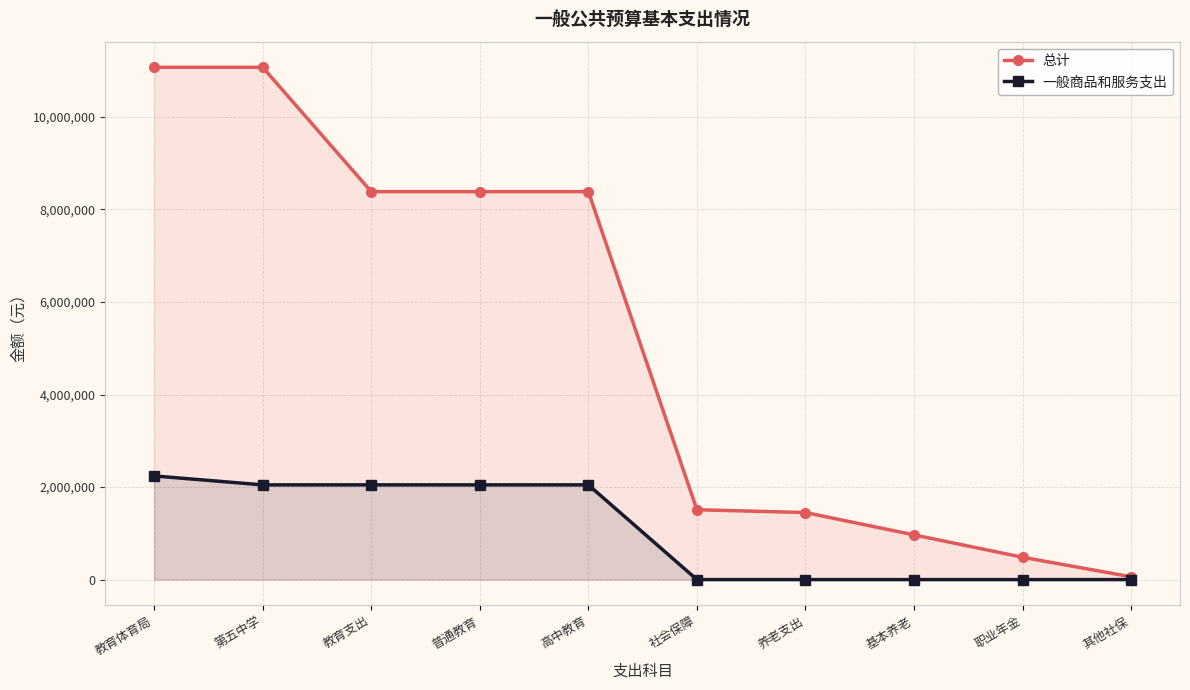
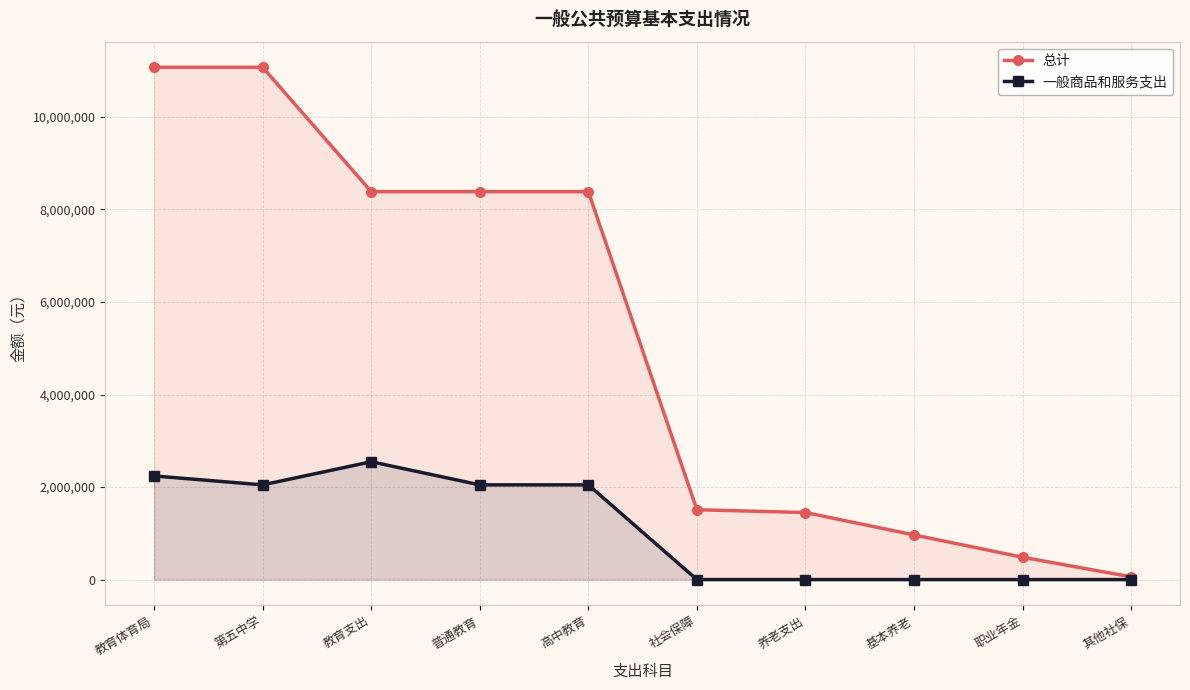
  {
    "总计": {
      "教育体育局": "11,100,000",
      "第五中学": "11,100,000",
      "教育支出": "8,400,000",
      "普通教育": "8,400,000",
      "高中教育": "8,400,000",
      "社会保障": "1,500,000",
      "养老支出": "1,400,000",
      "基本养老": "1,000,000",
      "职业年金": "500,000",
      "其他社保": "100,000"
    },
    "一般商品和服务支出": {
      "教育体育局": "2,200,000",
      "第五中学": "2,000,000",
-     "教育支出": "2,000,000",
+     "教育支出": "2,500,000",
      "普通教育": "2,000,000",
      "高中教育": "2,000,000",
      "社会保障": "0",
      "养老支出": "0",
      "基本养老": "0",
      "职业年金": "0",
      "其他社保": "0"
    }
  }
